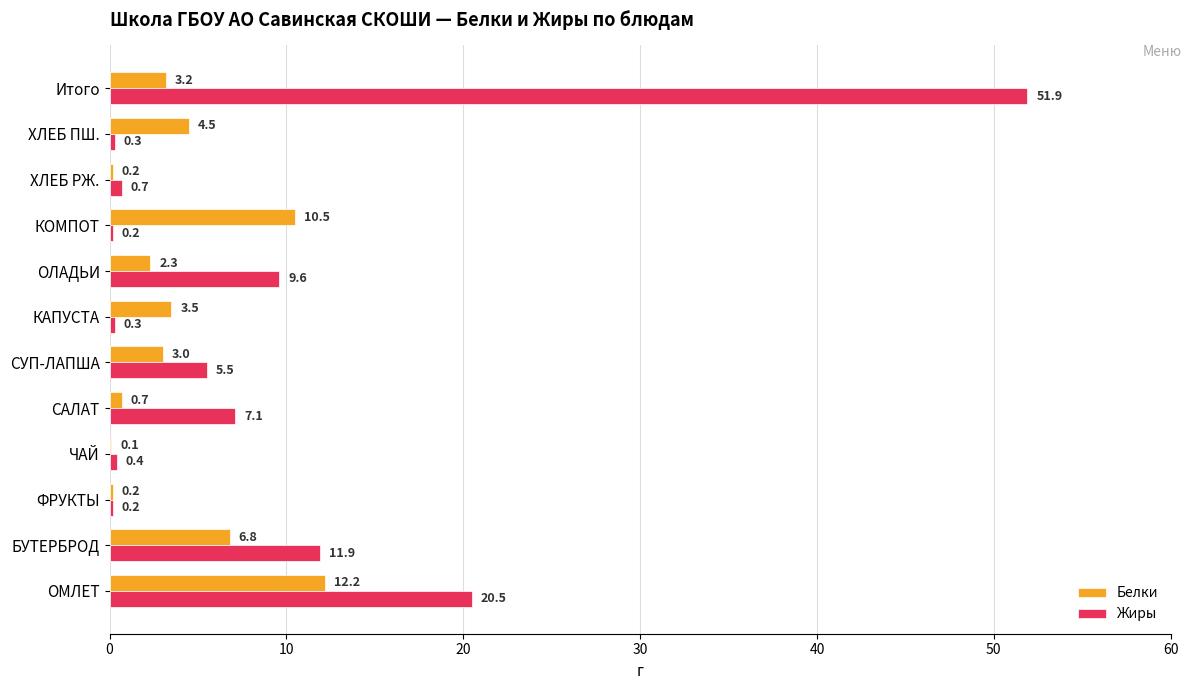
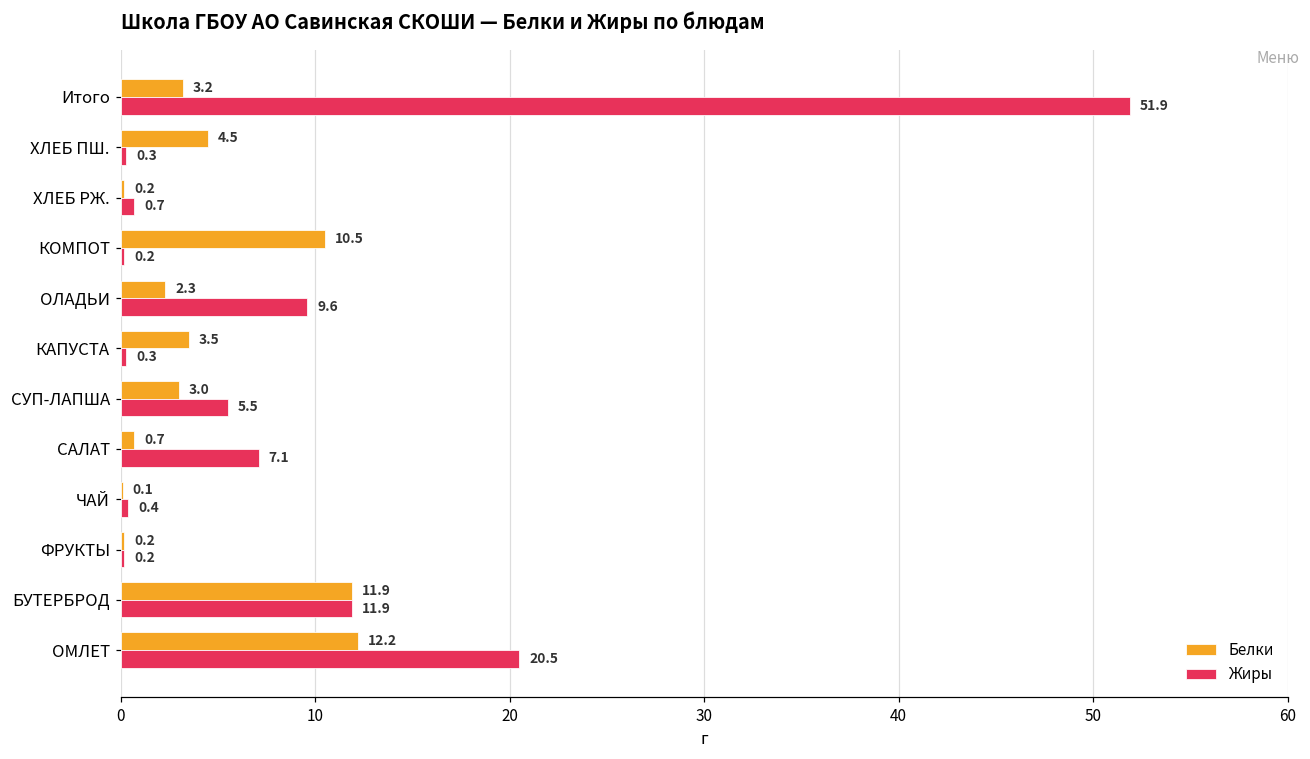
  {
    "Белки": {
      "Итого": 3.2,
      "ХЛЕБ ПШ.": 4.5,
      "ХЛЕБ РЖ.": 0.2,
      "КОМПОТ": 10.5,
      "ОЛАДЬИ": 2.3,
      "КАПУСТА": 3.5,
      "СУП-ЛАПША": 3.0,
      "САЛАТ": 0.7,
      "ЧАЙ": 0.1,
      "ФРУКТЫ": 0.2,
-     "БУТЕРБРОД": 6.8,
+     "БУТЕРБРОД": 11.9,
      "ОМЛЕТ": 12.2
    },
    "Жиры": {
      "Итого": 51.9,
      "ХЛЕБ ПШ.": 0.3,
      "ХЛЕБ РЖ.": 0.7,
      "КОМПОТ": 0.2,
      "ОЛАДЬИ": 9.6,
      "КАПУСТА": 0.3,
      "СУП-ЛАПША": 5.5,
      "САЛАТ": 7.1,
      "ЧАЙ": 0.4,
      "ФРУКТЫ": 0.2,
      "БУТЕРБРОД": 11.9,
      "ОМЛЕТ": 20.5
    }
  }
